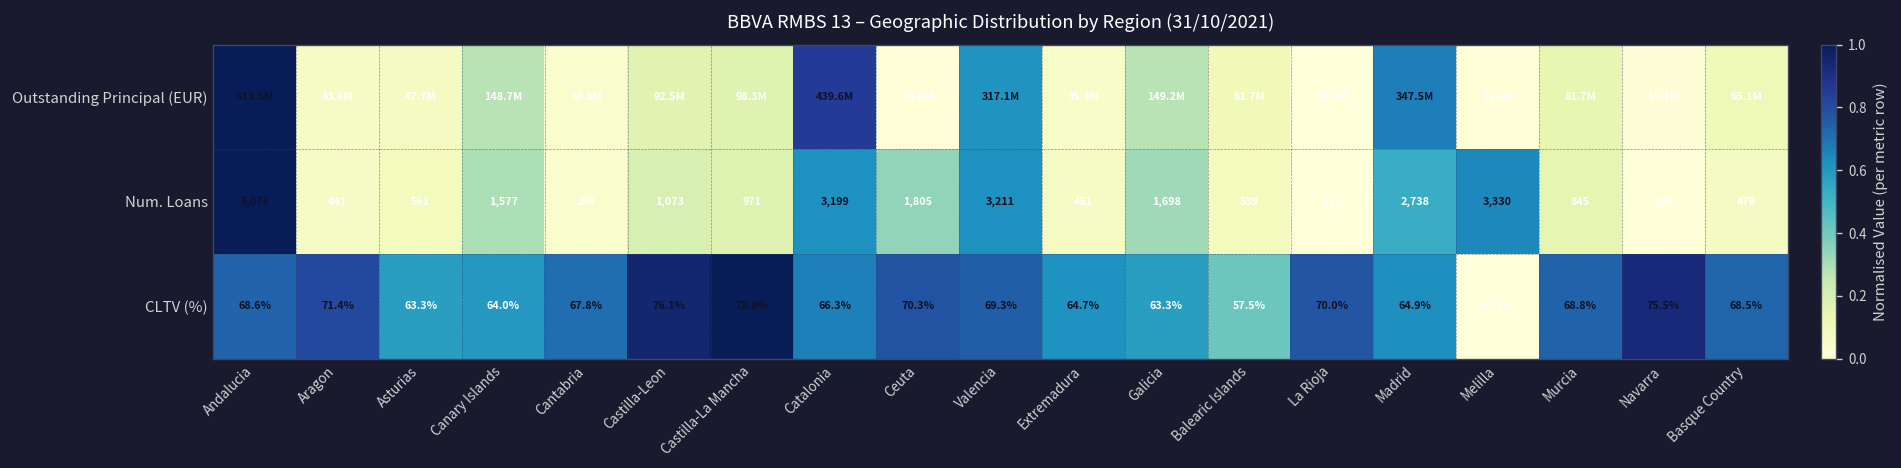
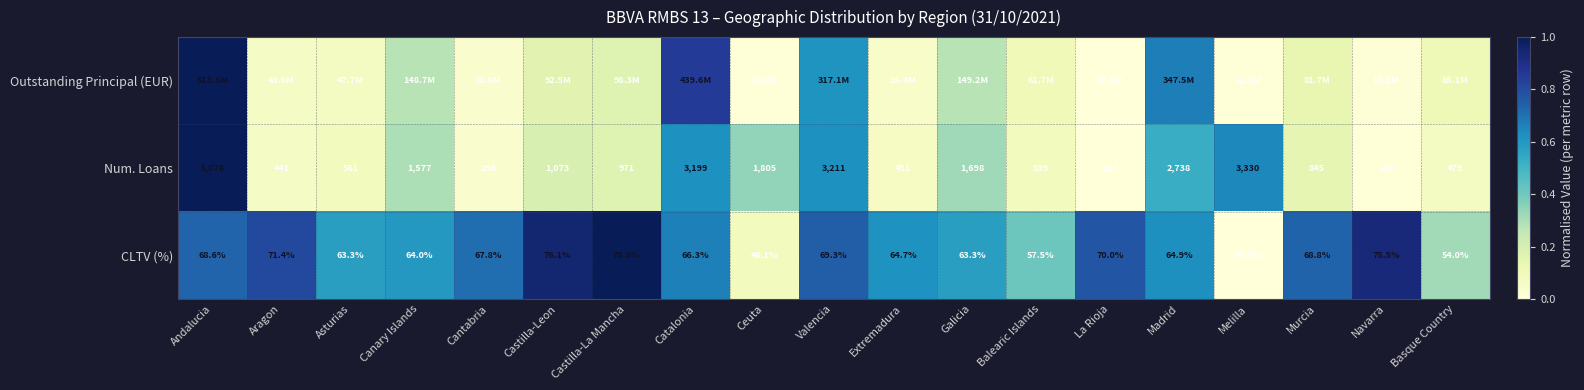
  {
    "Outstanding Principal (EUR)": {
      "Andalucia": "513.5M",
      "Aragon": "43.6M",
      "Asturias": "47.7M",
      "Canary Islands": "148.7M",
      "Cantabria": "30.8M",
      "Castilla-Leon": "92.5M",
      "Castilla-La Mancha": "98.3M",
      "Catalonia": "439.6M",
      "Valencia": "317.1M",
      "Extremadura": "35.4M",
      "Galicia": "149.2M",
      "Balearic Islands": "61.7M",
      "Madrid": "347.5M",
      "Murcia": "81.7M",
      "Basque Country": "65.1M"
    },
    "Num. Loans": {
      "Andalucia": "5,076",
      "Aragon": "441",
      "Asturias": "561",
      "Canary Islands": "1,577",
      "Cantabria": "298",
      "Castilla-Leon": "1,073",
      "Castilla-La Mancha": "971",
      "Catalonia": "3,199",
      "Ceuta": "1,805",
      "Valencia": "3,211",
      "Extremadura": "451",
      "Galicia": "1,698",
      "Balearic Islands": "539",
      "Madrid": "2,738",
      "Melilla": "3,330",
      "Murcia": "845",
      "Basque Country": "479"
    },
    "CLTV (%)": {
      "Andalucia": "68.6%",
      "Aragon": "71.4%",
      "Asturias": "63.3%",
      "Canary Islands": "64.0%",
      "Cantabria": "67.8%",
      "Castilla-Leon": "76.1%",
      "Castilla-La Mancha": "78.0%",
      "Catalonia": "66.3%",
-     "Ceuta": "70.3%",
+     "Ceuta": "46.1%",
      "Valencia": "69.3%",
      "Extremadura": "64.7%",
      "Galicia": "63.3%",
      "Balearic Islands": "57.5%",
      "La Rioja": "70.0%",
      "Madrid": "64.9%",
      "Murcia": "68.8%",
      "Navarra": "75.5%",
-     "Basque Country": "68.5%"
+     "Basque Country": "54.0%"
    }
  }
